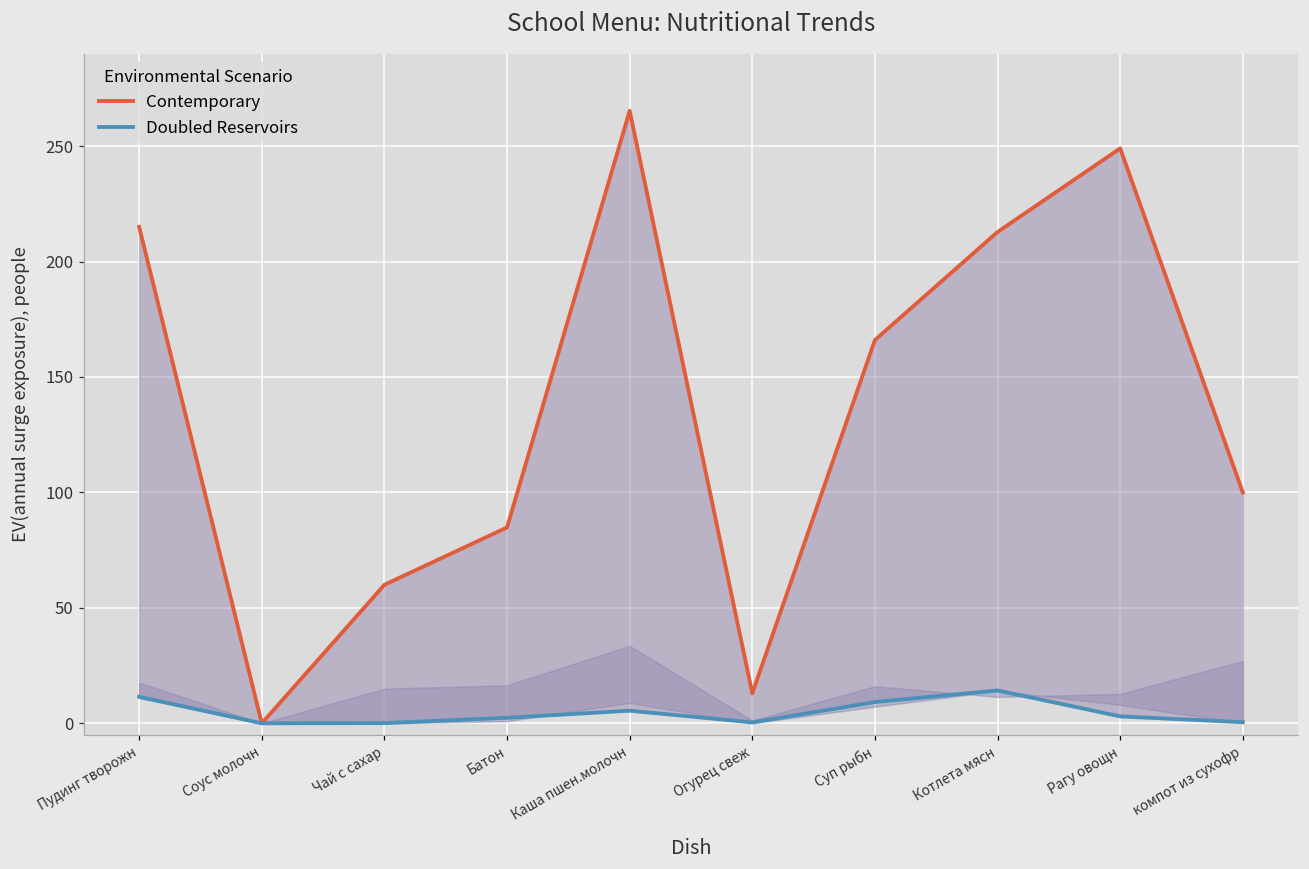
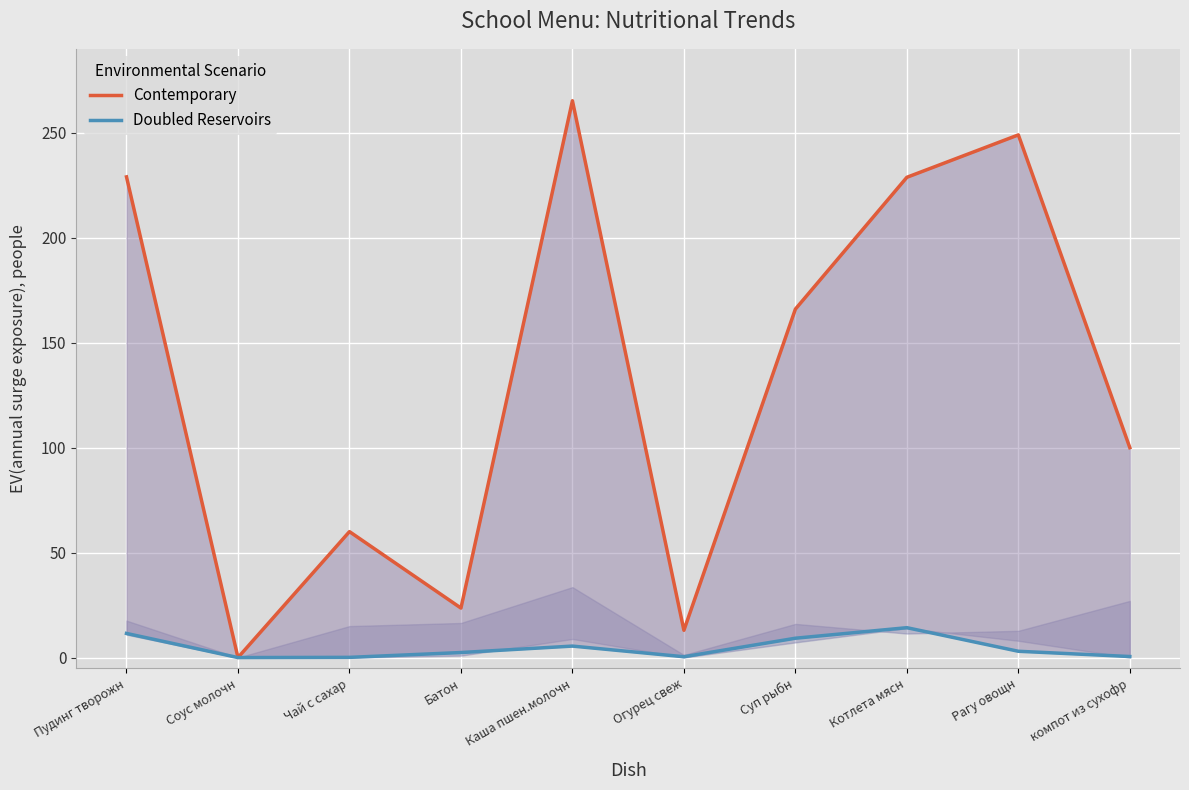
  {
    "Contemporary": {
-     "Пудинг творожн": 215,
+     "Пудинг творожн": 229,
      "Чай с сахар": 60,
-     "Батон": 85,
+     "Батон": 24,
      "Каша пшен.молочн": 265,
      "Огурец свеж": 13,
      "Суп рыбн": 166,
-     "Котлета мясн": 213,
+     "Котлета мясн": 229,
      "Рагу овощн": 249,
      "компот из сухофр": 100
    }
  }
